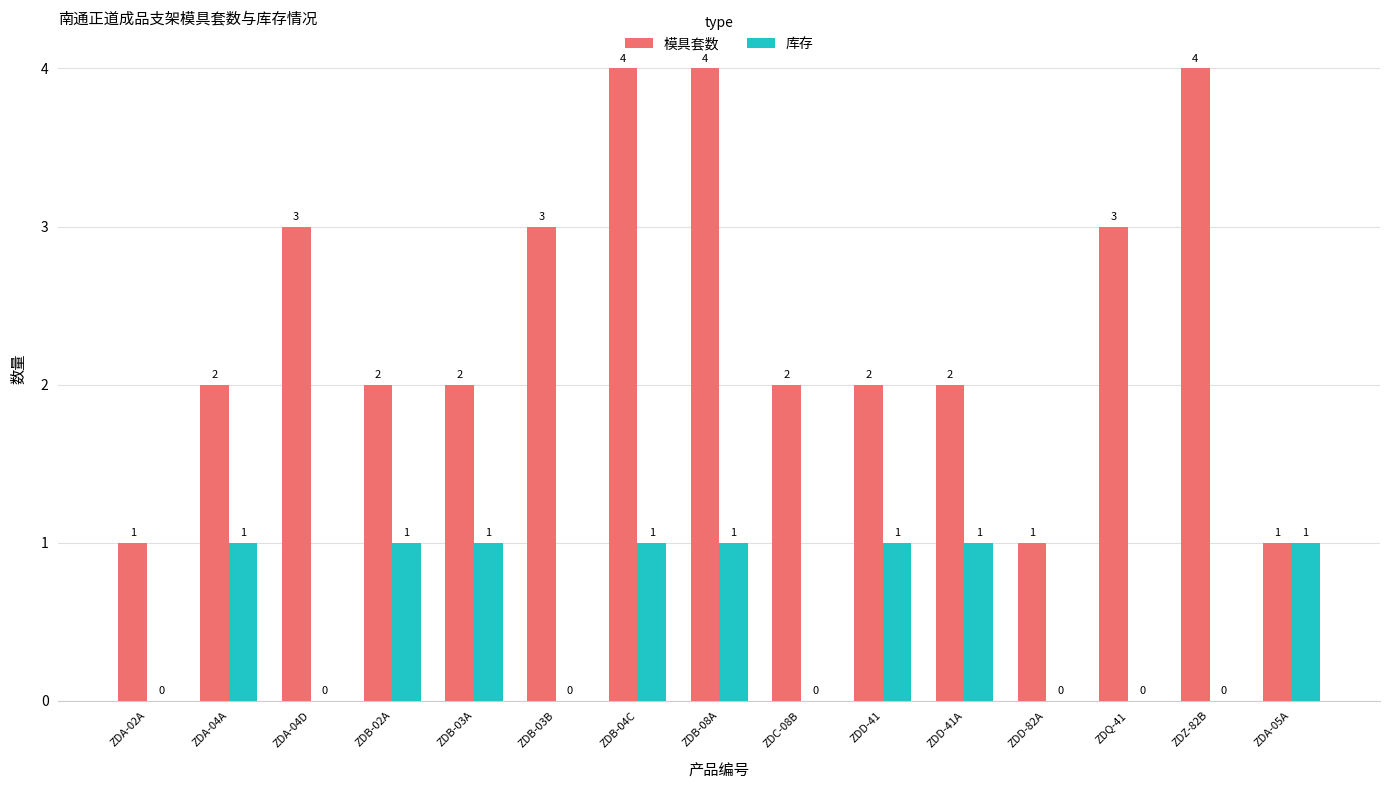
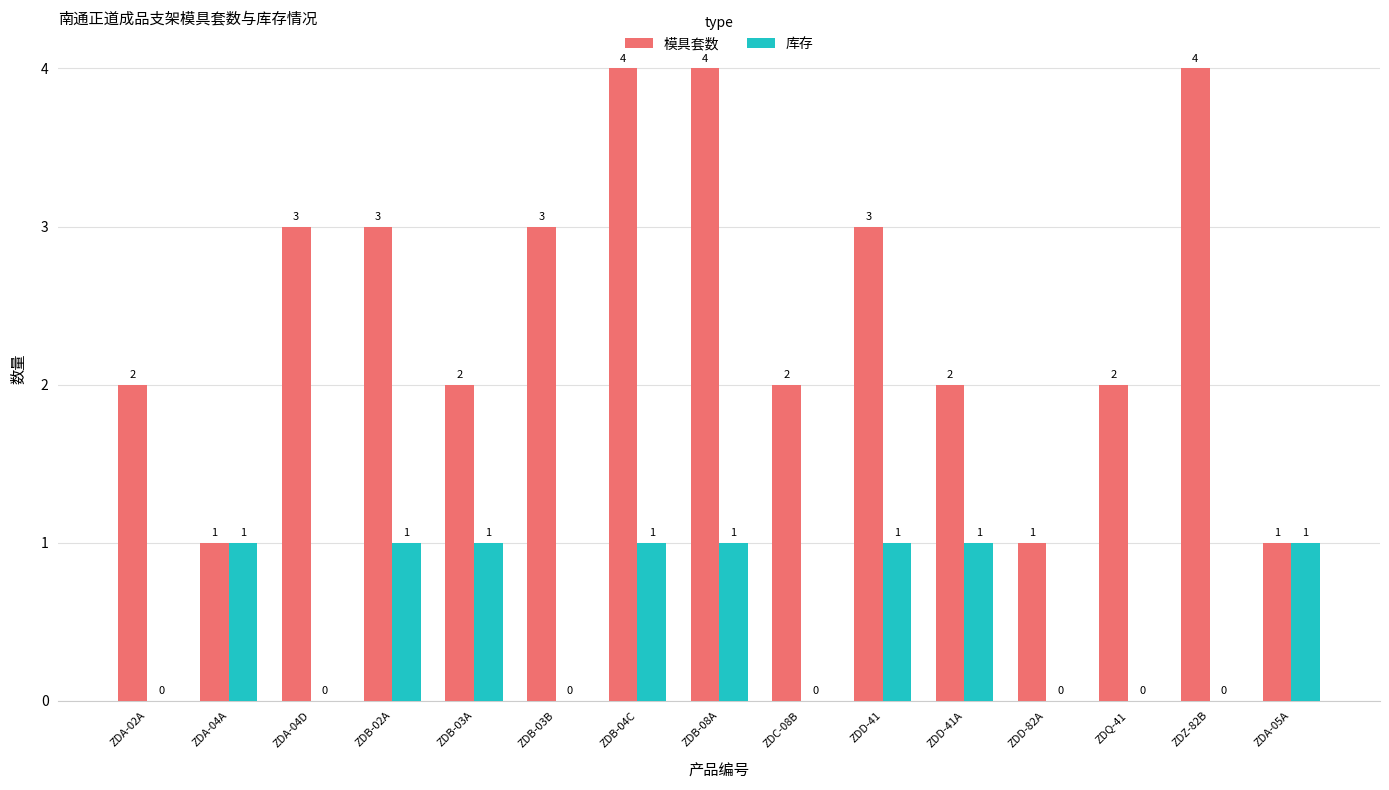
  {
    "模具套数": {
-     "ZDA-02A": 1,
-     "ZDA-04A": 2,
+     "ZDA-02A": 2,
+     "ZDA-04A": 1,
      "ZDA-04D": 3,
-     "ZDB-02A": 2,
+     "ZDB-02A": 3,
      "ZDB-03A": 2,
      "ZDB-03B": 3,
      "ZDB-04C": 4,
      "ZDB-08A": 4,
      "ZDC-08B": 2,
-     "ZDD-41": 2,
+     "ZDD-41": 3,
      "ZDD-41A": 2,
      "ZDD-82A": 1,
-     "ZDQ-41": 3,
+     "ZDQ-41": 2,
      "ZDZ-82B": 4,
      "ZDA-05A": 1
    },
    "库存": {
      "ZDA-02A": 0,
      "ZDA-04A": 1,
      "ZDA-04D": 0,
      "ZDB-02A": 1,
      "ZDB-03A": 1,
      "ZDB-03B": 0,
      "ZDB-04C": 1,
      "ZDB-08A": 1,
      "ZDC-08B": 0,
      "ZDD-41": 1,
      "ZDD-41A": 1,
      "ZDD-82A": 0,
      "ZDQ-41": 0,
      "ZDZ-82B": 0,
      "ZDA-05A": 1
    }
  }
